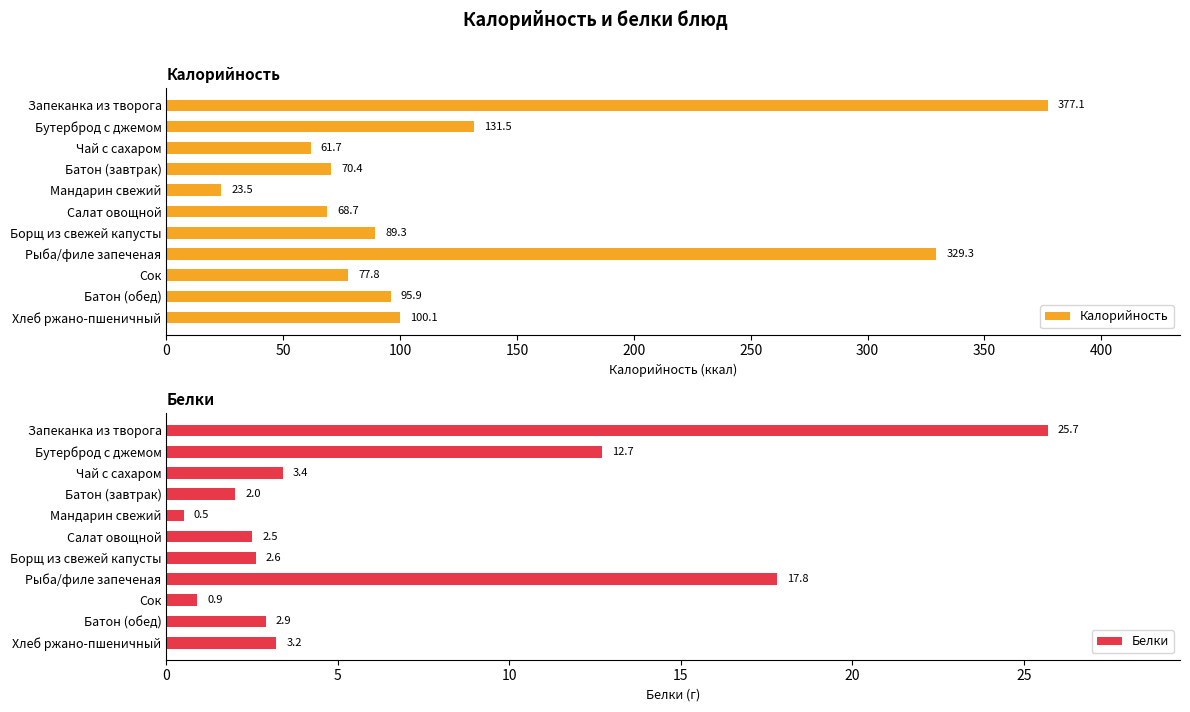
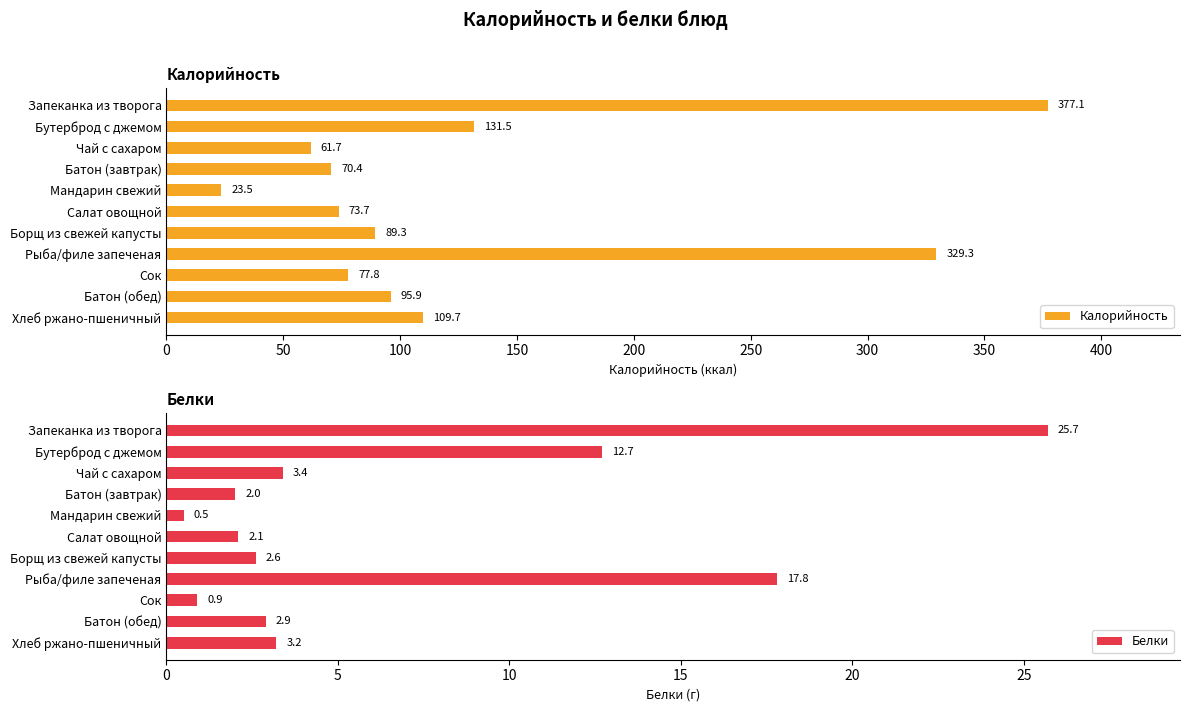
  {
    "Калорийность": {
      "Запеканка из творога": 377.1,
      "Бутерброд с джемом": 131.5,
      "Чай с сахаром": 61.7,
      "Батон (завтрак)": 70.4,
      "Мандарин свежий": 23.5,
-     "Салат овощной": 68.7,
+     "Салат овощной": 73.7,
      "Борщ из свежей капусты": 89.3,
      "Рыба/филе запеченая": 329.3,
      "Сок": 77.8,
      "Батон (обед)": 95.9,
-     "Хлеб ржано-пшеничный": 100.1
+     "Хлеб ржано-пшеничный": 109.7
    },
    "Белки": {
      "Запеканка из творога": 25.7,
      "Бутерброд с джемом": 12.7,
      "Чай с сахаром": 3.4,
      "Батон (завтрак)": 2.0,
      "Мандарин свежий": 0.5,
-     "Салат овощной": 2.5,
+     "Салат овощной": 2.1,
      "Борщ из свежей капусты": 2.6,
      "Рыба/филе запеченая": 17.8,
      "Сок": 0.9,
      "Батон (обед)": 2.9,
      "Хлеб ржано-пшеничный": 3.2
    }
  }
